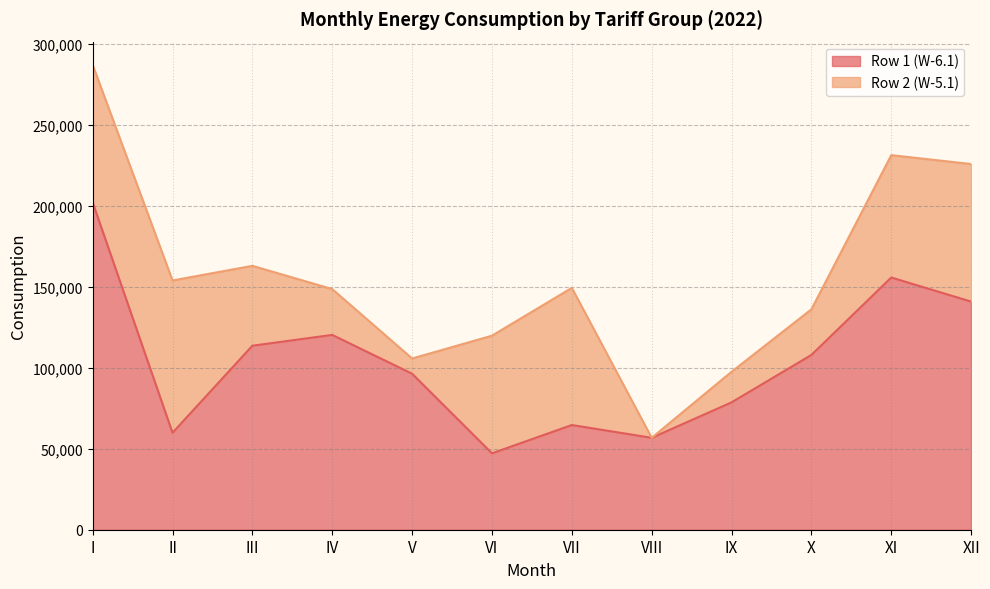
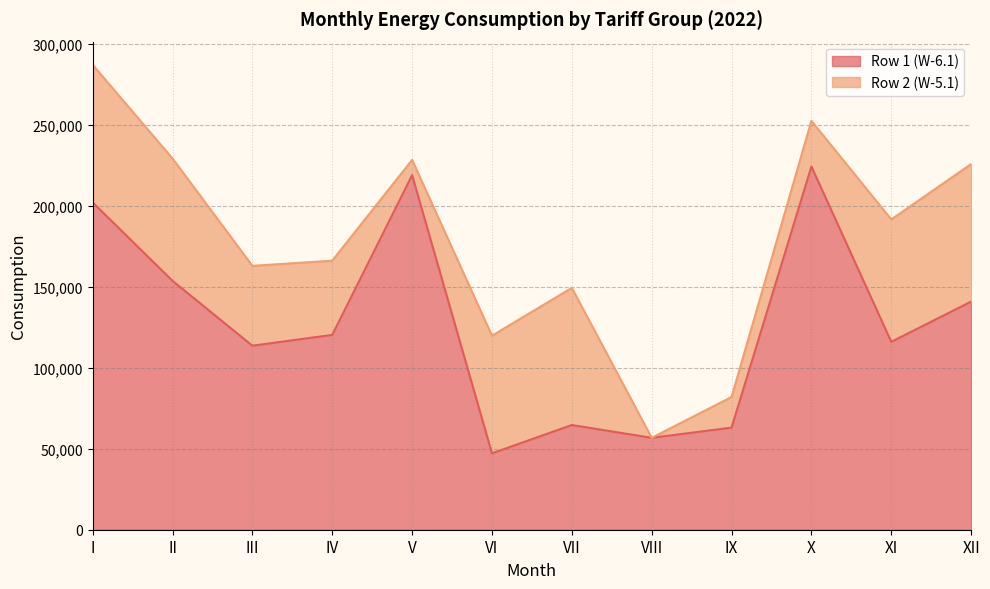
  {
    "Row 1 (W-6.1)": {
      "I": "202,000",
-     "II": "60,000",
+     "II": "154,000",
      "III": "114,000",
      "IV": "120,000",
-     "V": "96,000",
+     "V": "219,000",
      "VI": "47,000",
      "VII": "65,000",
-     "IX": "79,000",
-     "X": "108,000",
-     "XI": "156,000",
+     "IX": "63,000",
+     "X": "224,000",
+     "XI": "116,000",
      "XII": "141,000"
    },
    "Row 2 (W-5.1)": {
      "I": "85,000",
-     "II": "94,000",
+     "II": "76,000",
      "III": "49,000",
-     "IV": "28,000",
+     "IV": "46,000",
      "V": "9,000",
      "VI": "73,000",
      "VII": "85,000",
      "IX": "19,000",
      "X": "28,000",
      "XI": "76,000",
      "XII": "85,000"
    }
  }
